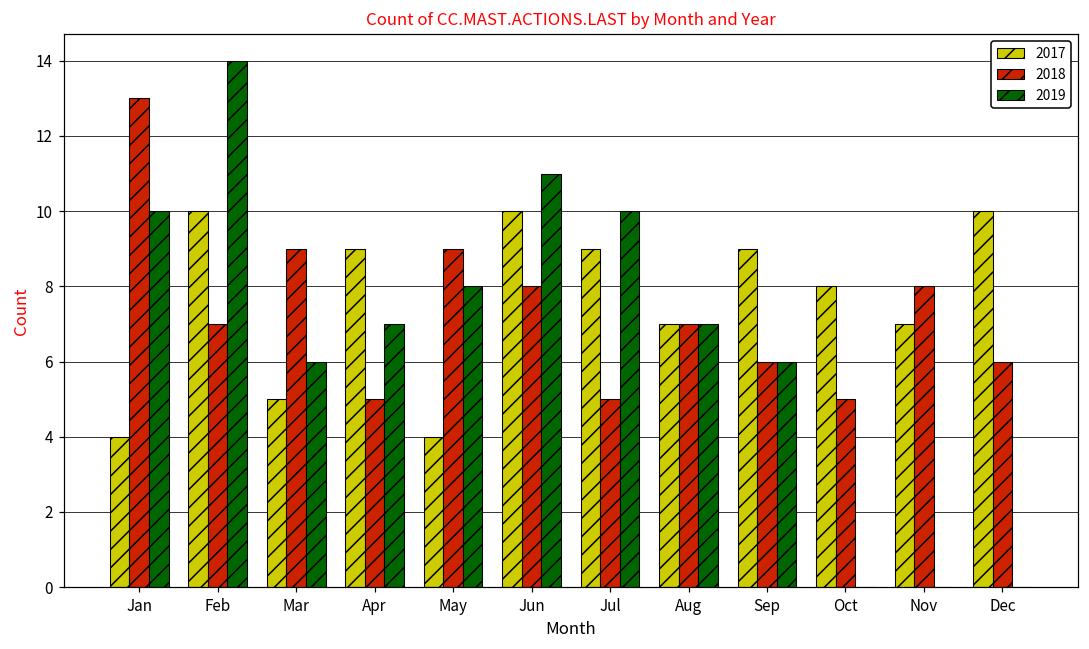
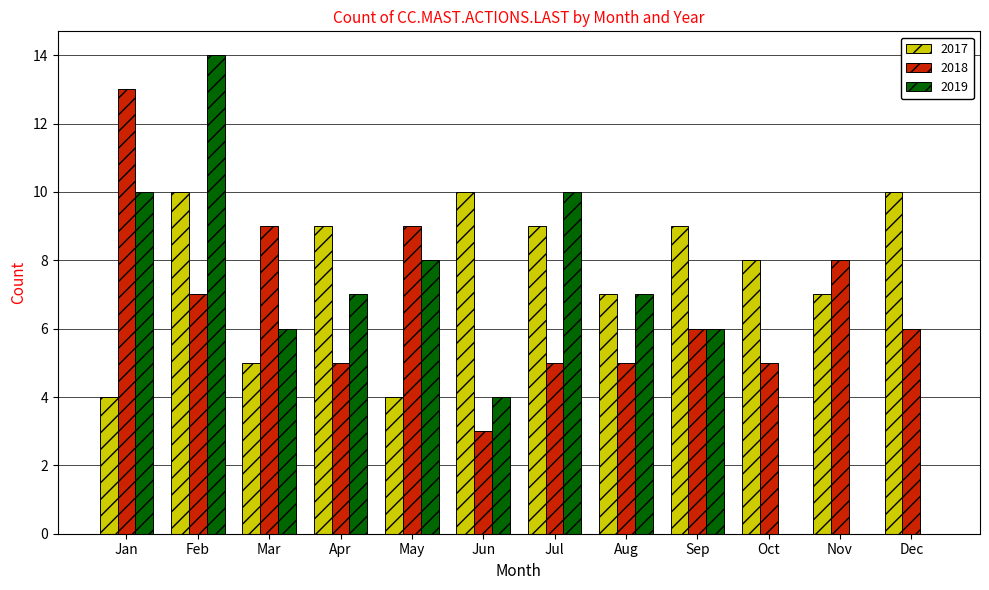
  {
    "2017": {
      "Jan": 4,
      "Feb": 10,
      "Mar": 5,
      "Apr": 9,
      "May": 4,
      "Jun": 10,
      "Jul": 9,
      "Aug": 7,
      "Sep": 9,
      "Oct": 8,
      "Nov": 7,
      "Dec": 10
    },
    "2018": {
      "Jan": 13,
      "Feb": 7,
      "Mar": 9,
      "Apr": 5,
      "May": 9,
-     "Jun": 8,
+     "Jun": 3,
      "Jul": 5,
-     "Aug": 7,
+     "Aug": 5,
      "Sep": 6,
      "Oct": 5,
      "Nov": 8,
      "Dec": 6
    },
    "2019": {
      "Jan": 10,
      "Feb": 14,
      "Mar": 6,
      "Apr": 7,
      "May": 8,
-     "Jun": 11,
+     "Jun": 4,
      "Jul": 10,
      "Aug": 7,
      "Sep": 6,
      "Oct": 0,
      "Nov": 0,
      "Dec": 0
    }
  }
